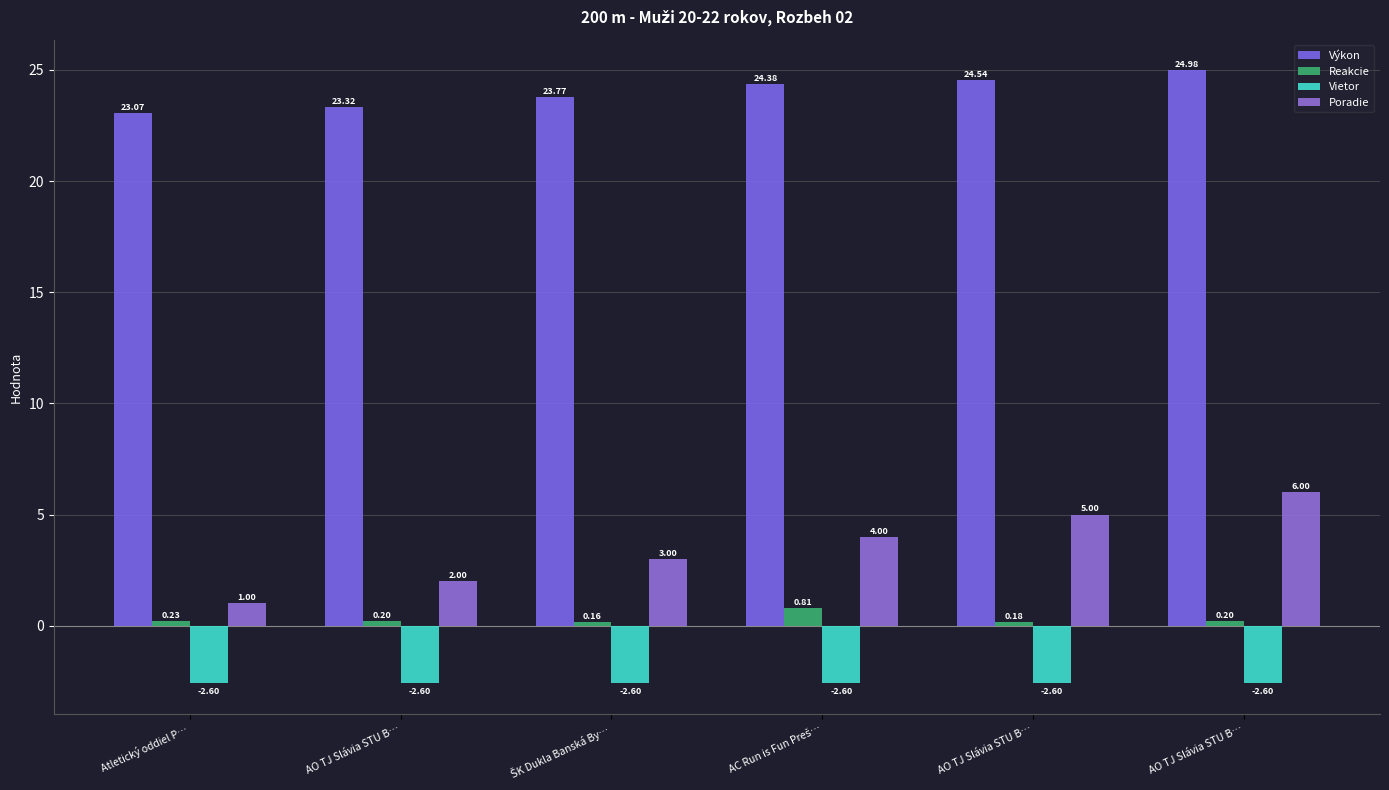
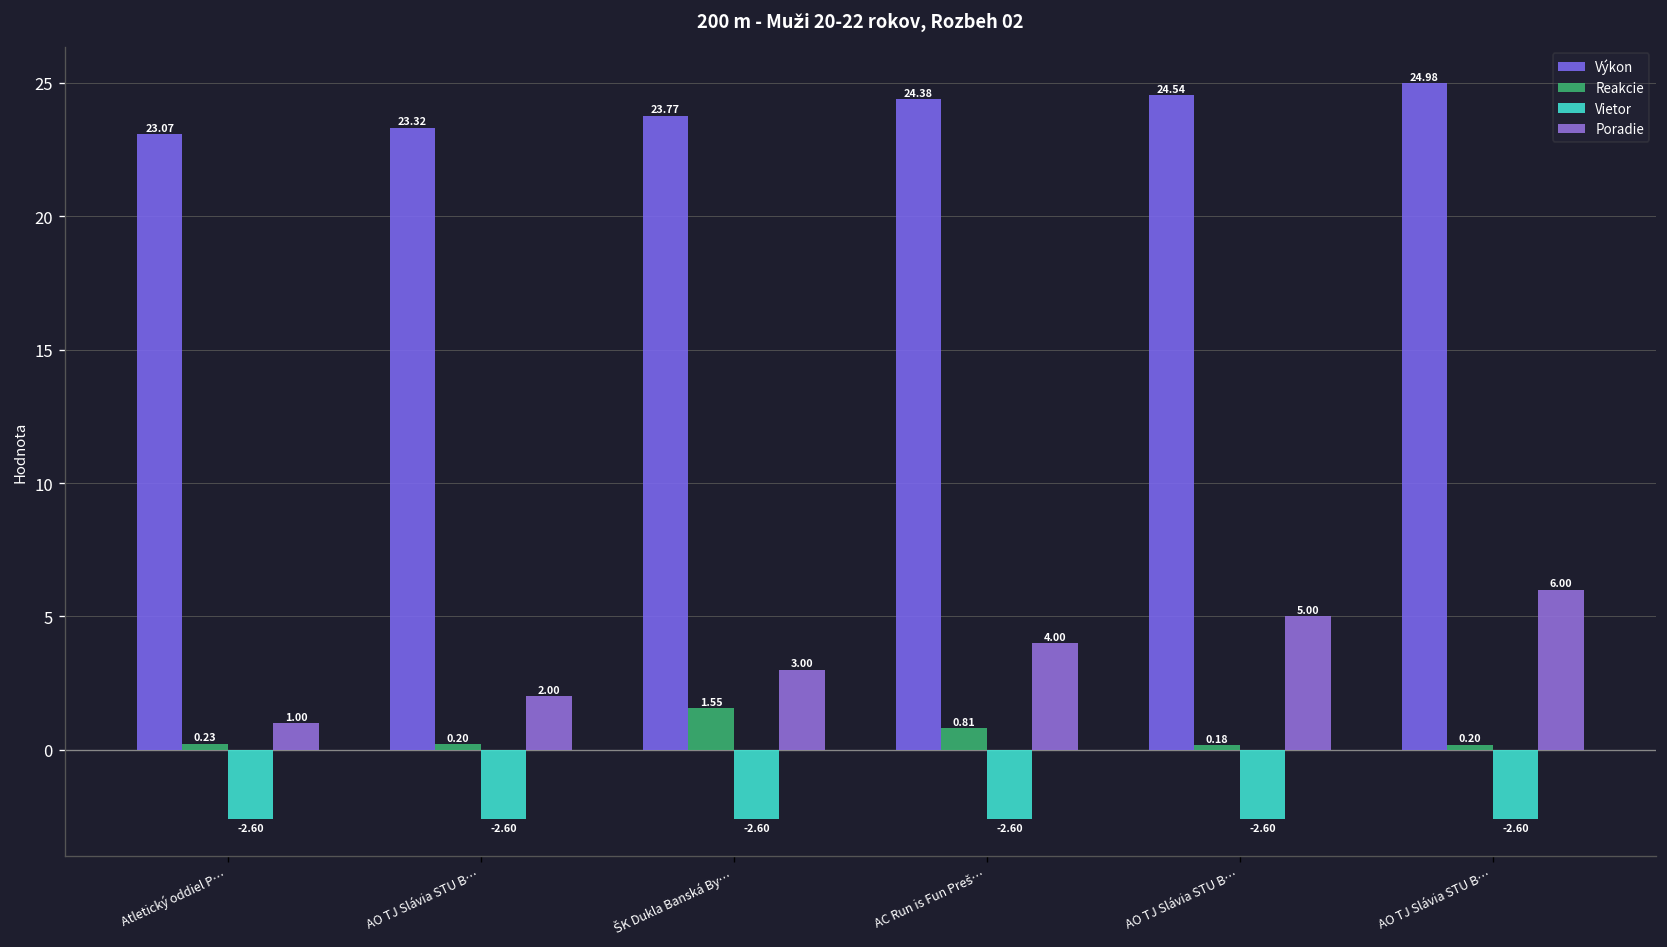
  {
    "Reakcie": {
      "Atletický oddiel P…": 0.23,
-     "ŠK Dukla Banská By…": 0.16,
+     "ŠK Dukla Banská By…": 1.55,
      "AC Run is Fun Preš…": 0.81
    },
    "Vietor": {
      "Atletický oddiel P…": -2.60,
      "ŠK Dukla Banská By…": -2.60,
      "AC Run is Fun Preš…": -2.60
    }
  }
